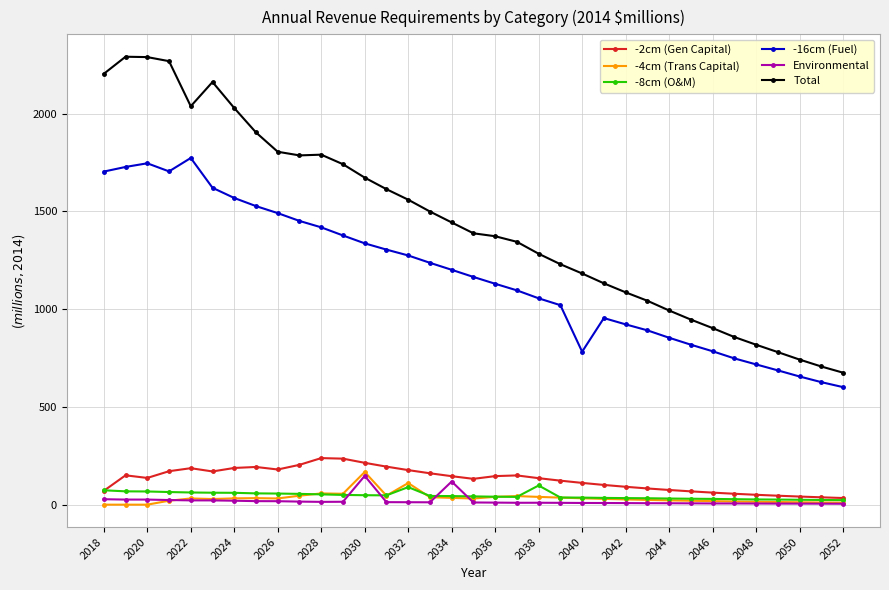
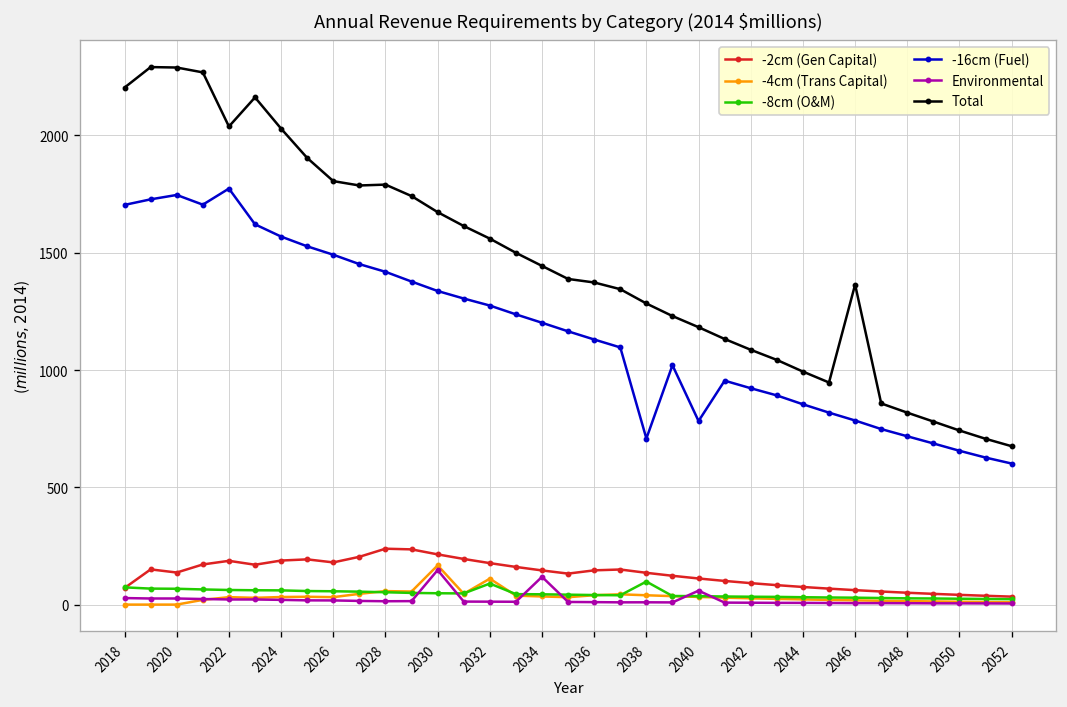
  {
    "-2cm (Gen Capital)": {
      "2020": 140,
      "2022": 190,
      "2024": 190,
      "2026": 180,
      "2028": 240,
      "2030": 210,
      "2032": 180,
      "2034": 150,
      "2036": 150,
      "2038": 140,
      "2040": 110,
      "2042": 90,
      "2044": 80,
      "2046": 60,
      "2048": 50,
      "2050": 40
    },
    "-4cm (Trans Capital)": {
      "2018": 0,
      "2020": 0,
      "2026": 30,
      "2030": 170,
      "2032": 110,
      "2038": 40
    },
    "-8cm (O&M)": {
      "2020": 70,
      "2022": 60,
      "2024": 60,
      "2026": 60,
      "2030": 50,
      "2032": 90,
      "2038": 100
    },
    "-16cm (Fuel)": {
      "2018": 1700,
      "2020": 1750,
      "2022": 1770,
      "2024": 1570,
      "2026": 1490,
      "2028": 1420,
      "2030": 1340,
      "2032": 1270,
      "2034": 1200,
      "2036": 1130,
-     "2038": 1060,
+     "2038": 710,
      "2040": 780,
      "2042": 920,
      "2044": 850,
      "2046": 780,
      "2048": 720,
      "2050": 660,
      "2052": 600
    },
    "Environmental": {
      "2018": 30,
      "2020": 30,
      "2026": 20,
      "2028": 10,
      "2030": 150,
      "2032": 10,
      "2034": 120,
      "2036": 10,
      "2038": 10,
-     "2040": 10,
+     "2040": 60,
      "2042": 10,
      "2044": 10
    },
    "Total": {
      "2018": 2200,
      "2020": 2290,
      "2022": 2040,
      "2024": 2030,
      "2026": 1810,
      "2028": 1790,
      "2030": 1670,
      "2032": 1560,
      "2034": 1440,
      "2036": 1370,
      "2038": 1280,
      "2040": 1180,
      "2042": 1090,
      "2044": 990,
-     "2046": 900,
+     "2046": 1360,
      "2048": 820,
      "2050": 740,
      "2052": 680
    }
  }
